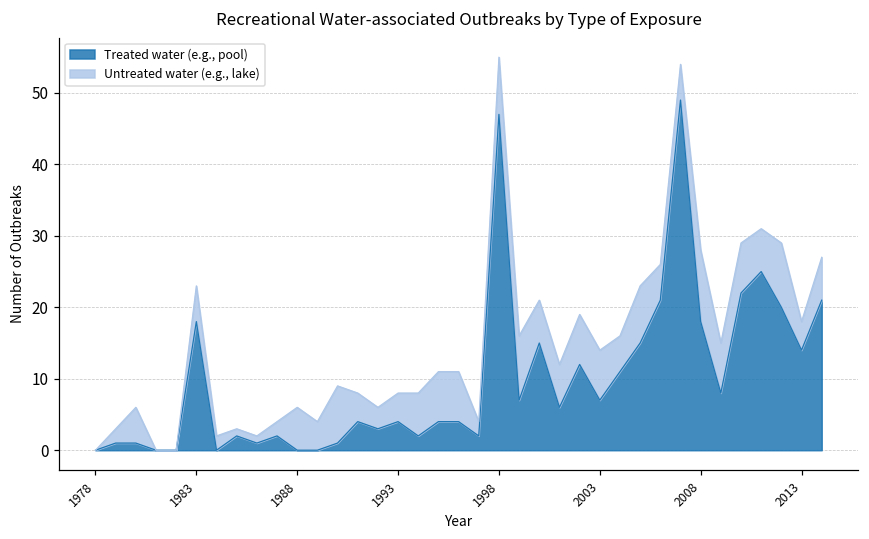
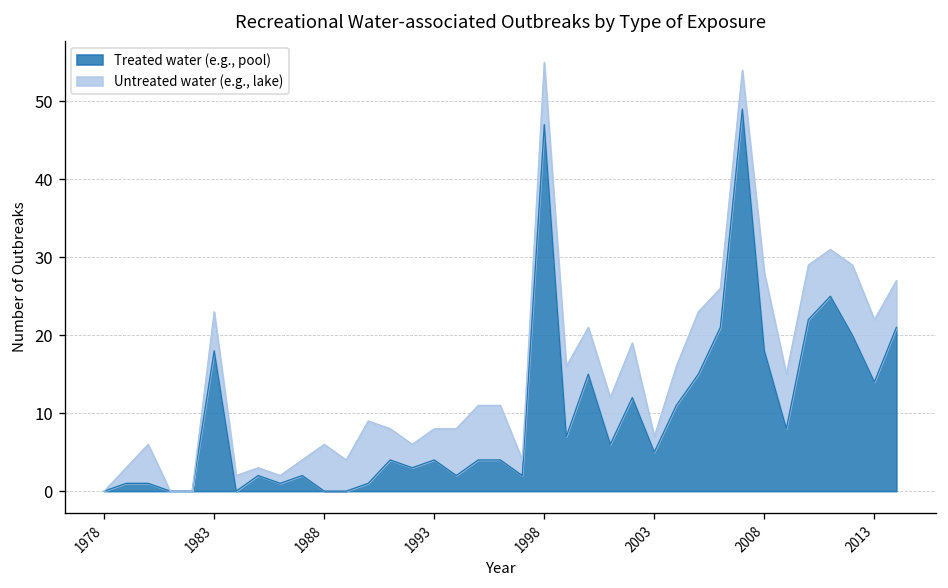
  {
    "Treated water (e.g., pool)": {
      "1983": 18,
      "1988": 0,
      "1993": 4,
      "1998": 47,
-     "2003": 7,
+     "2003": 5,
      "2008": 18,
      "2013": 14
    },
    "Untreated water (e.g., lake)": {
      "1983": 5,
      "1988": 6,
      "1993": 4,
      "1998": 8,
-     "2003": 7,
+     "2003": 2,
      "2008": 10,
-     "2013": 4
+     "2013": 8
    }
  }
